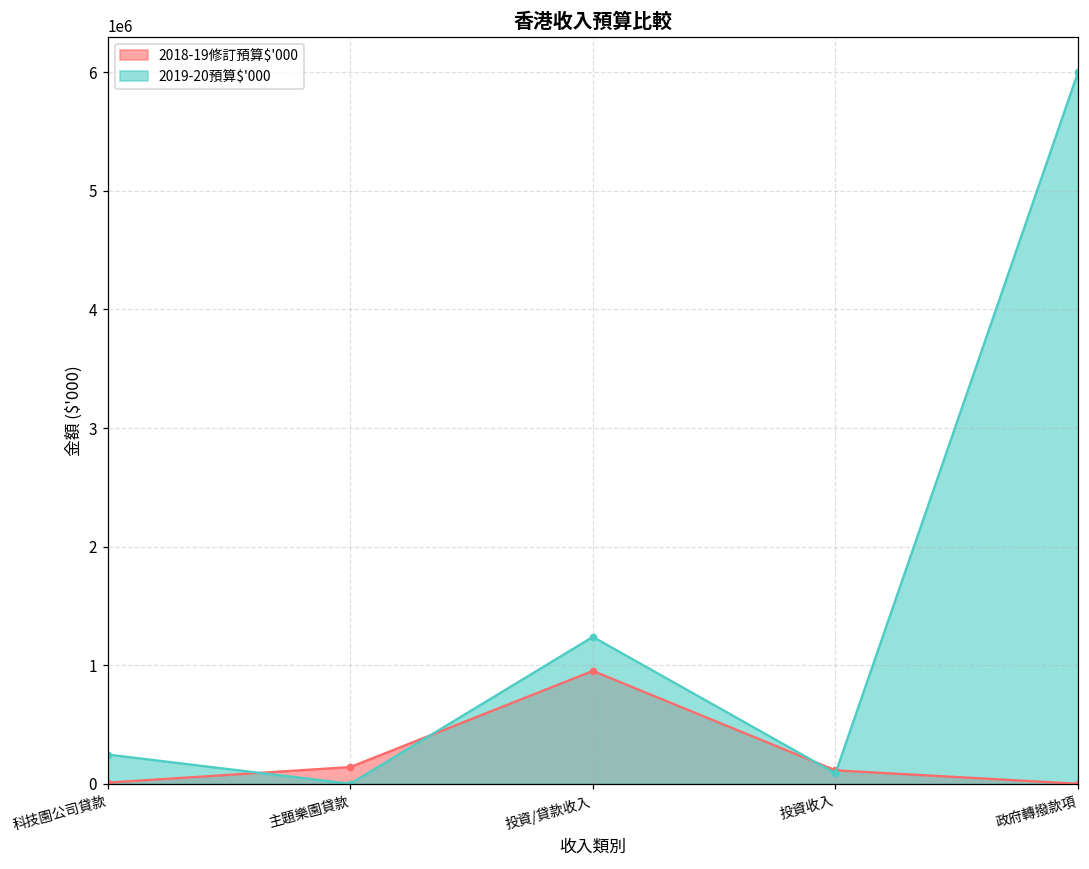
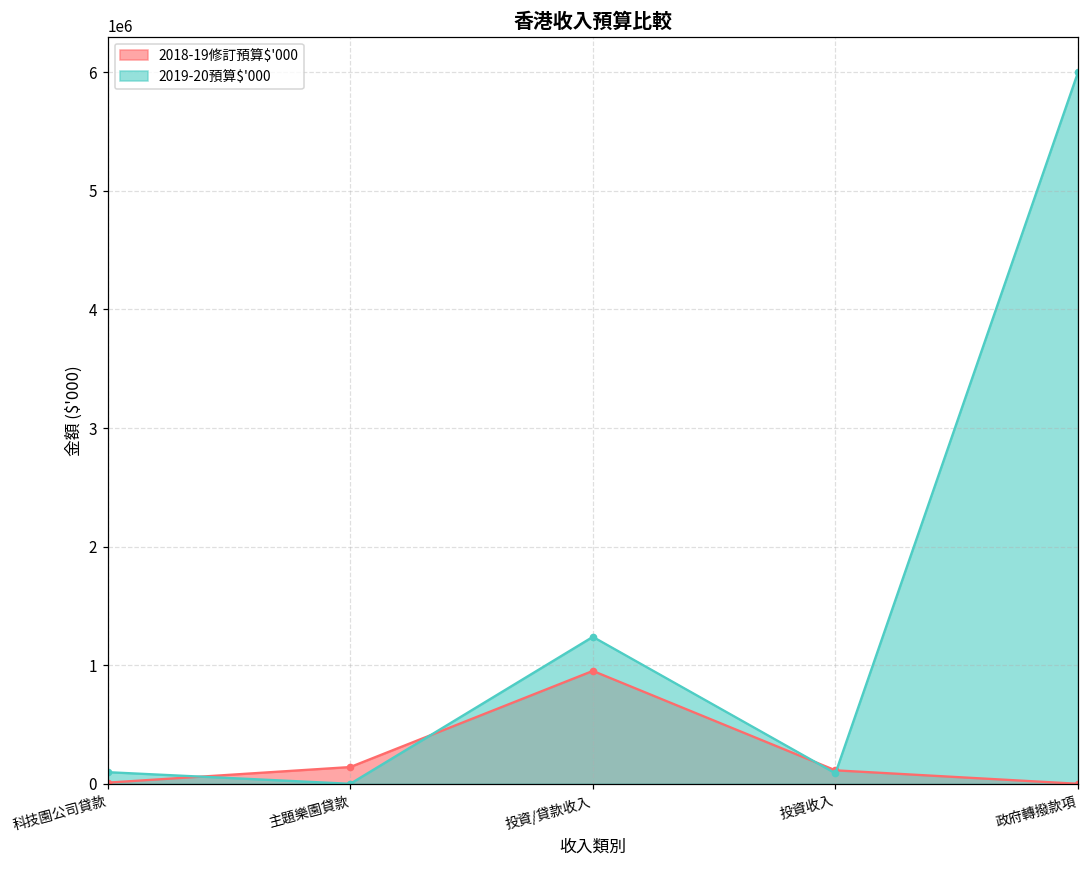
  {
    "2018-19修訂預算$'000": {
      "科技園公司貸款": 10000,
      "主題樂園貸款": 140000,
      "投資/貸款收入": 950000,
      "投資收入": 110000,
      "政府轉撥款項": 0
    },
    "2019-20預算$'000": {
-     "科技園公司貸款": 250000,
+     "科技園公司貸款": 100000,
      "主題樂園貸款": 0,
      "投資/貸款收入": 1240000,
      "投資收入": 90000,
      "政府轉撥款項": 6000000
    }
  }
